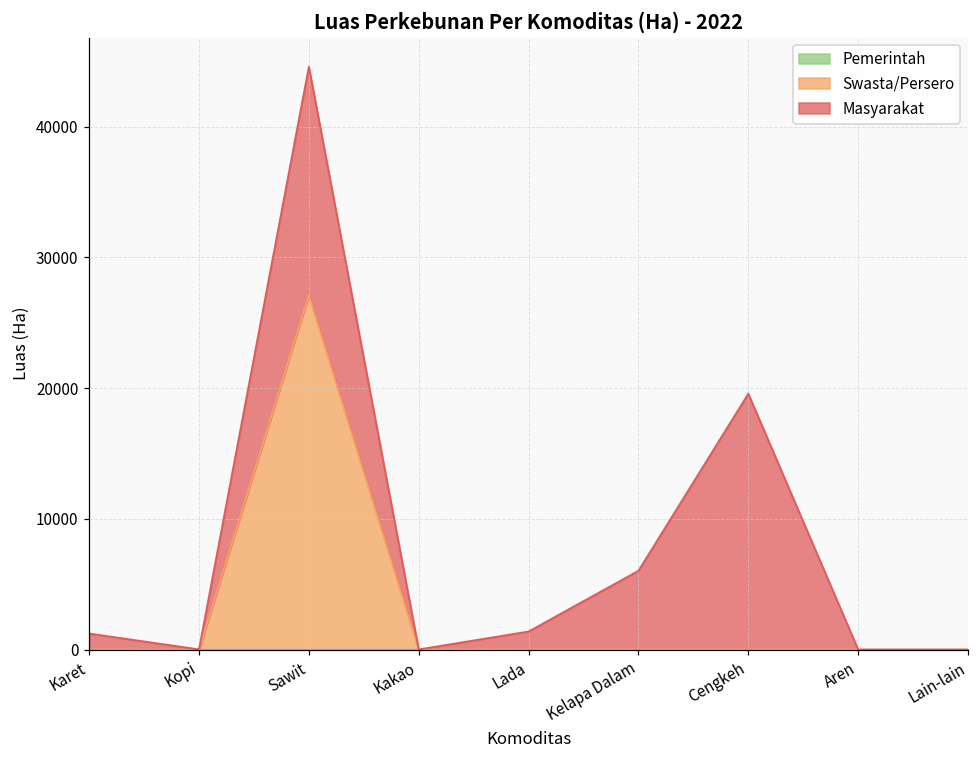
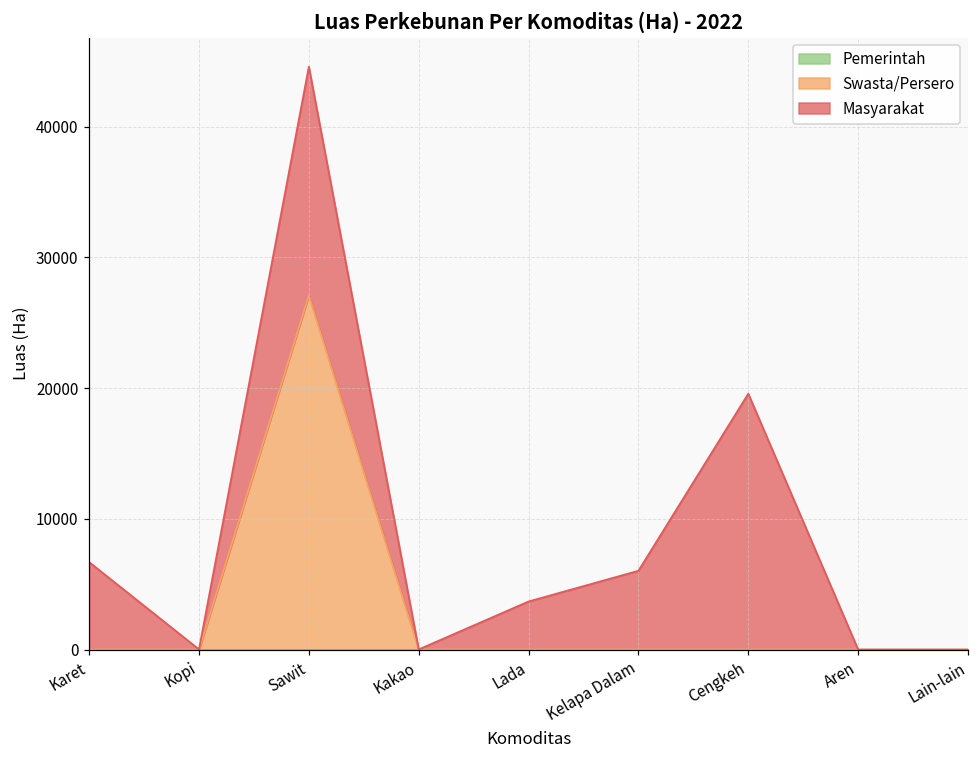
  {
    "Pemerintah": {
      "Sawit": 0
    },
    "Swasta/Persero": {
      "Sawit": 27100
    },
    "Masyarakat": {
-     "Karet": 1200,
+     "Karet": 6700,
      "Sawit": 17500,
-     "Lada": 1400,
+     "Lada": 3700,
      "Kelapa Dalam": 6000,
      "Cengkeh": 19600
    }
  }
